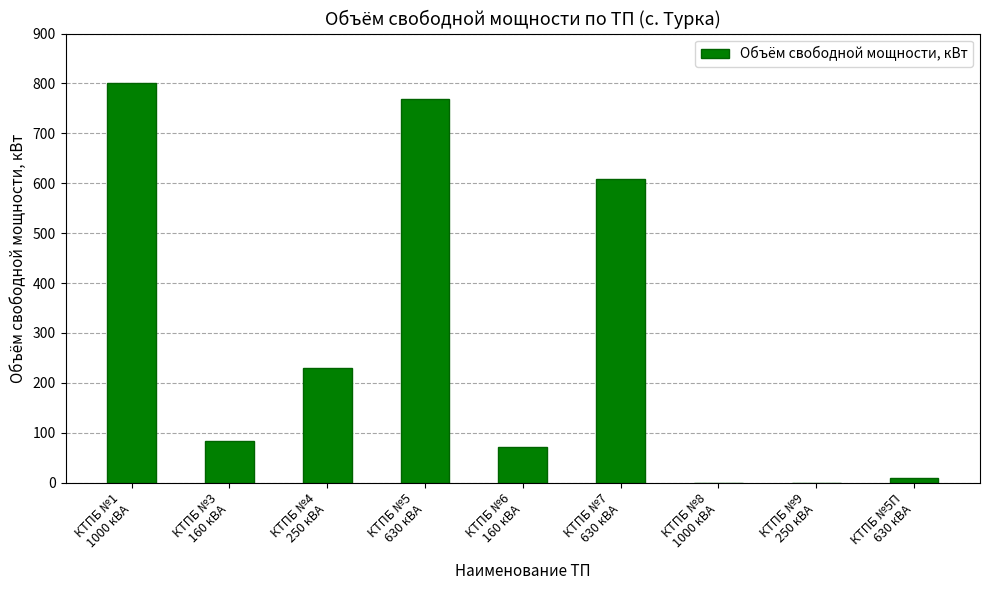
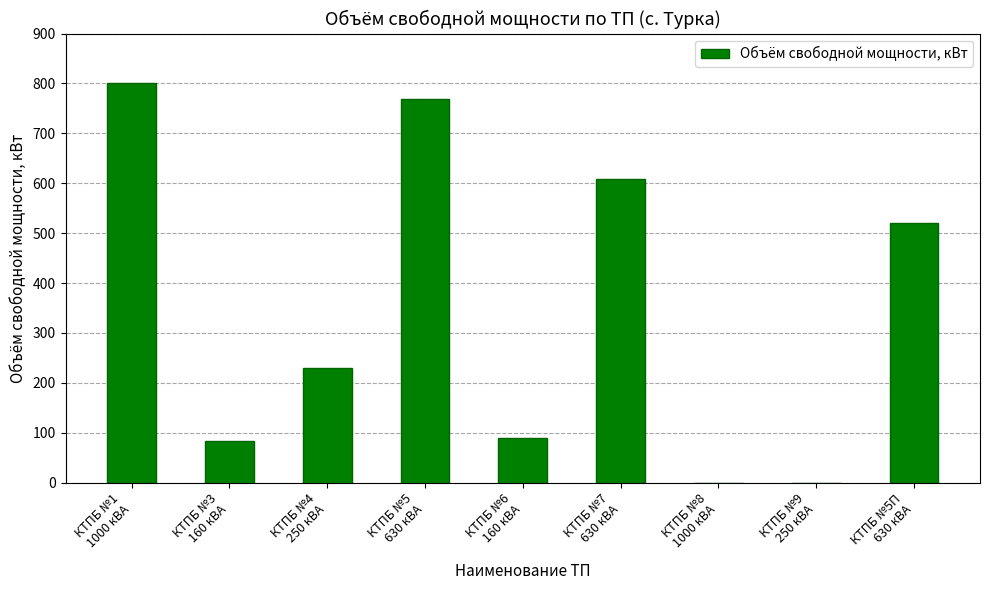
  {
    "КТПБ №1 1000 кВА": 800,
    "КТПБ №3 160 кВА": 80,
    "КТПБ №4 250 кВА": 230,
    "КТПБ №5 630 кВА": 770,
-   "КТПБ №6 160 кВА": 70,
+   "КТПБ №6 160 кВА": 90,
    "КТПБ №7 630 кВА": 610,
    "КТПБ №8 1000 кВА": 0,
    "КТПБ №9 250 кВА": 0,
-   "КТПБ №5П 630 кВА": 10
+   "КТПБ №5П 630 кВА": 520
  }
